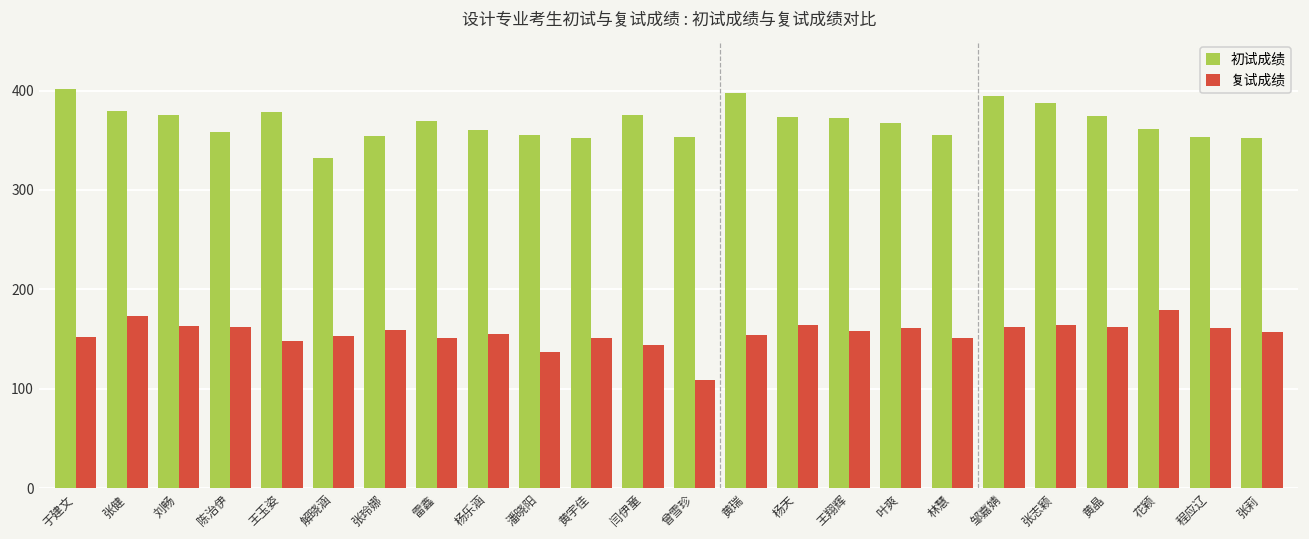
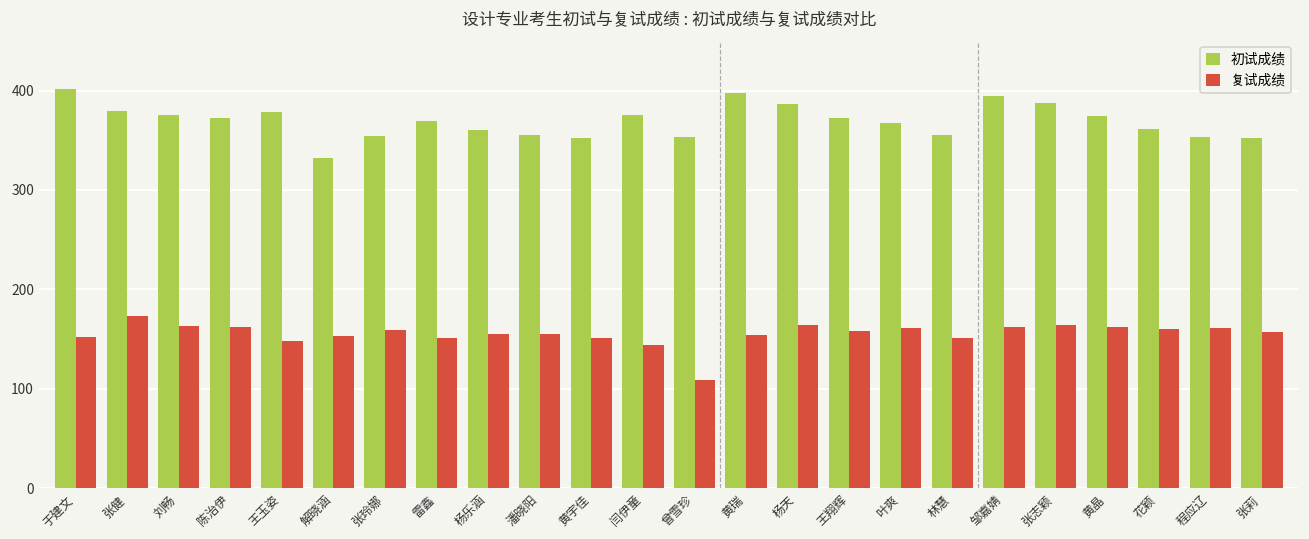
  {
    "初试成绩": {
      "于建文": 400,
      "张健": 380,
      "刘畅": 380,
-     "陈治伊": 360,
+     "陈治伊": 370,
      "王玉姿": 380,
      "解晓涵": 330,
      "张玲娜": 350,
      "雷鑫": 370,
      "杨乐涵": 360,
      "潘晓阳": 360,
      "黄宇佳": 350,
      "闫伊童": 380,
      "曾雪珍": 350,
      "黄瑞": 400,
-     "杨天": 370,
+     "杨天": 390,
      "王翔辉": 370,
      "叶爽": 370,
      "林慧": 360,
      "邹嘉婧": 390,
      "张志颖": 390,
      "黄晶": 370,
      "花颖": 360,
      "程应辽": 350,
      "张莉": 350
    },
    "复试成绩": {
      "于建文": 150,
      "张健": 170,
      "刘畅": 160,
      "陈治伊": 160,
      "王玉姿": 150,
      "解晓涵": 150,
      "张玲娜": 160,
      "雷鑫": 150,
      "杨乐涵": 160,
-     "潘晓阳": 140,
+     "潘晓阳": 160,
      "黄宇佳": 150,
      "闫伊童": 140,
      "曾雪珍": 110,
      "黄瑞": 150,
      "杨天": 160,
      "王翔辉": 160,
      "叶爽": 160,
      "林慧": 150,
      "邹嘉婧": 160,
      "张志颖": 160,
      "黄晶": 160,
-     "花颖": 180,
+     "花颖": 160,
      "程应辽": 160,
      "张莉": 160
    }
  }
